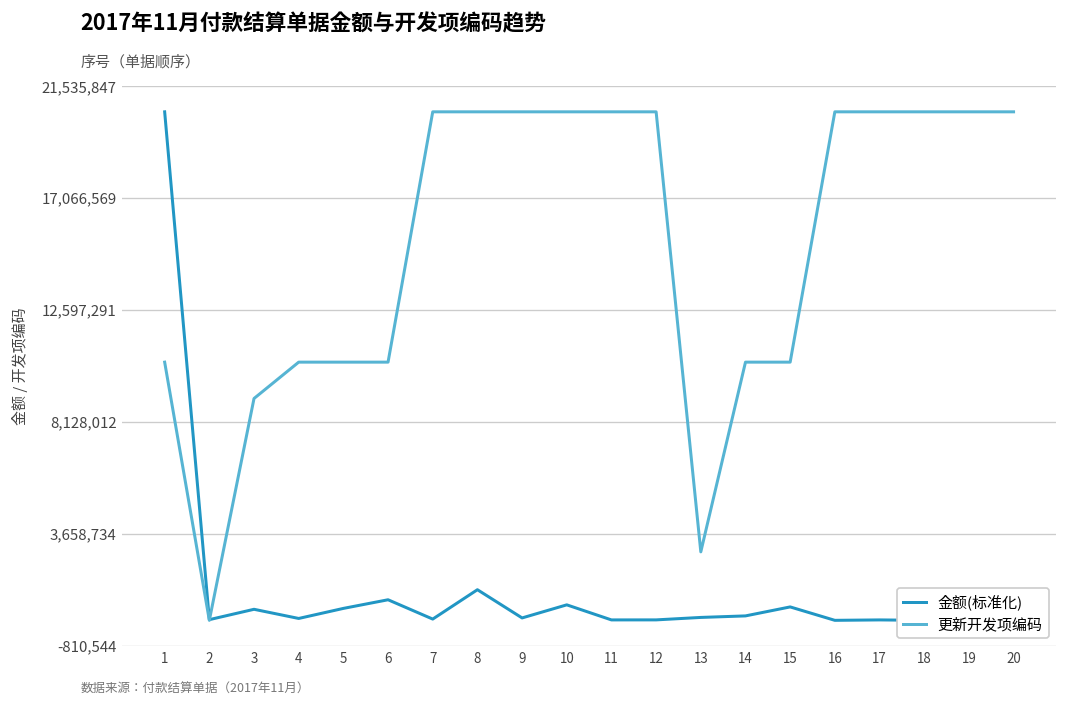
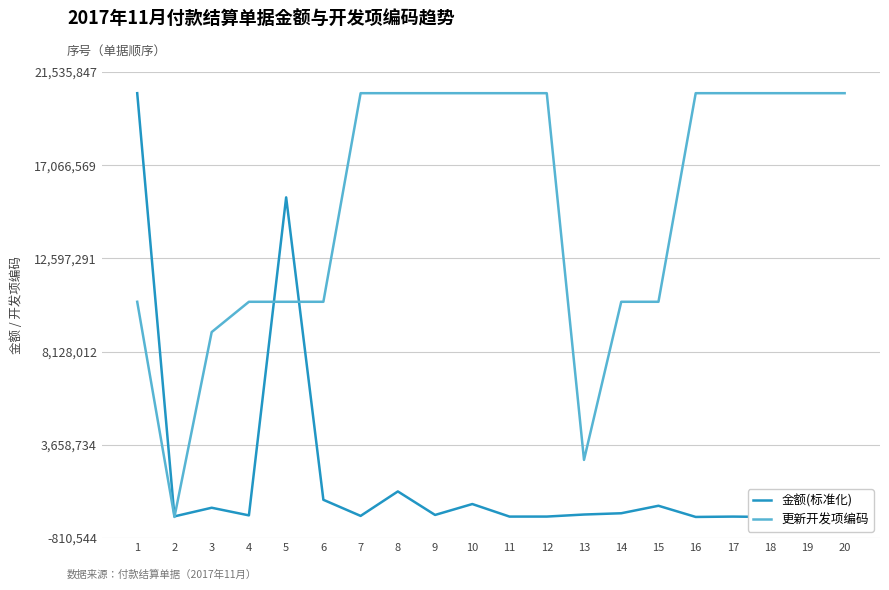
  {
    "金额(标准化)": {
      "1": "20,500,000",
      "3": "600,000",
      "4": "300,000",
-     "5": "700,000",
+     "5": "15,500,000",
      "6": "1,000,000",
      "7": "300,000",
      "8": "1,400,000",
      "9": "300,000",
      "10": "800,000",
      "11": "200,000",
      "12": "200,000",
      "13": "300,000",
      "14": "400,000",
      "15": "700,000",
      "16": "200,000",
      "17": "200,000"
    },
    "更新开发项编码": {
      "1": "10,500,000",
      "3": "9,100,000",
      "4": "10,500,000",
      "5": "10,500,000",
      "6": "10,500,000",
      "7": "20,500,000",
      "8": "20,500,000",
      "9": "20,500,000",
      "10": "20,500,000",
      "11": "20,500,000",
      "12": "20,500,000",
      "13": "2,900,000",
      "14": "10,500,000",
      "15": "10,500,000",
      "16": "20,500,000",
      "17": "20,500,000",
      "18": "20,500,000",
      "19": "20,500,000",
      "20": "20,500,000"
    }
  }
